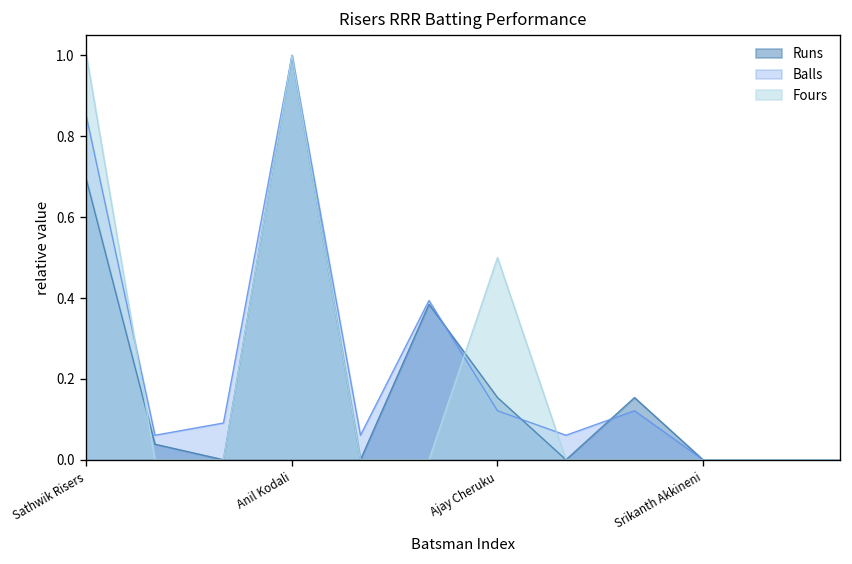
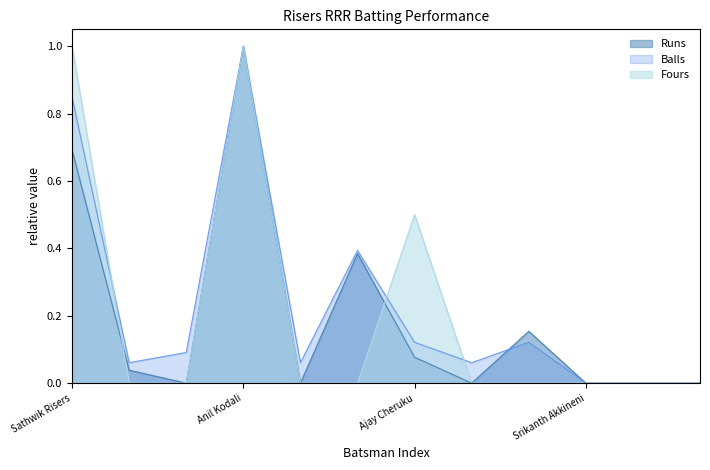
  {
    "Runs": {
      "Sathwik Risers": 0.69,
-     "Ajay Cheruku": 0.15
+     "Ajay Cheruku": 0.08
    }
  }
